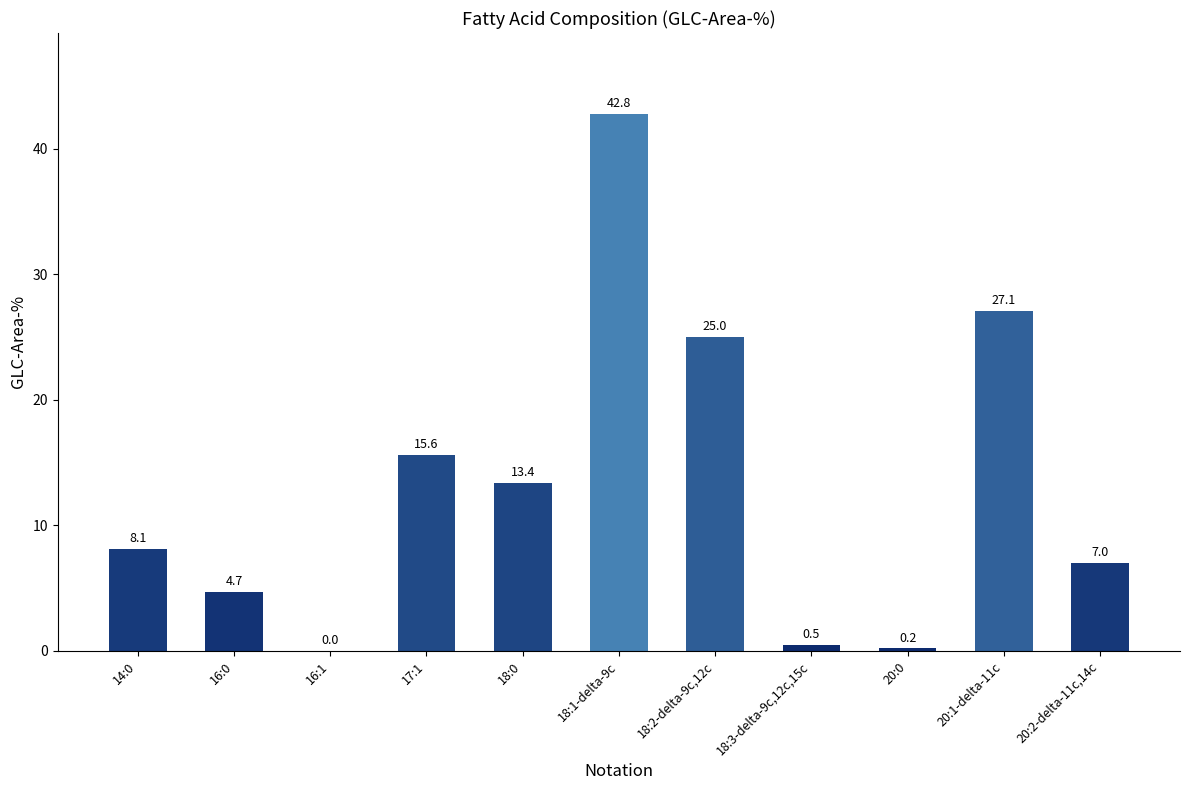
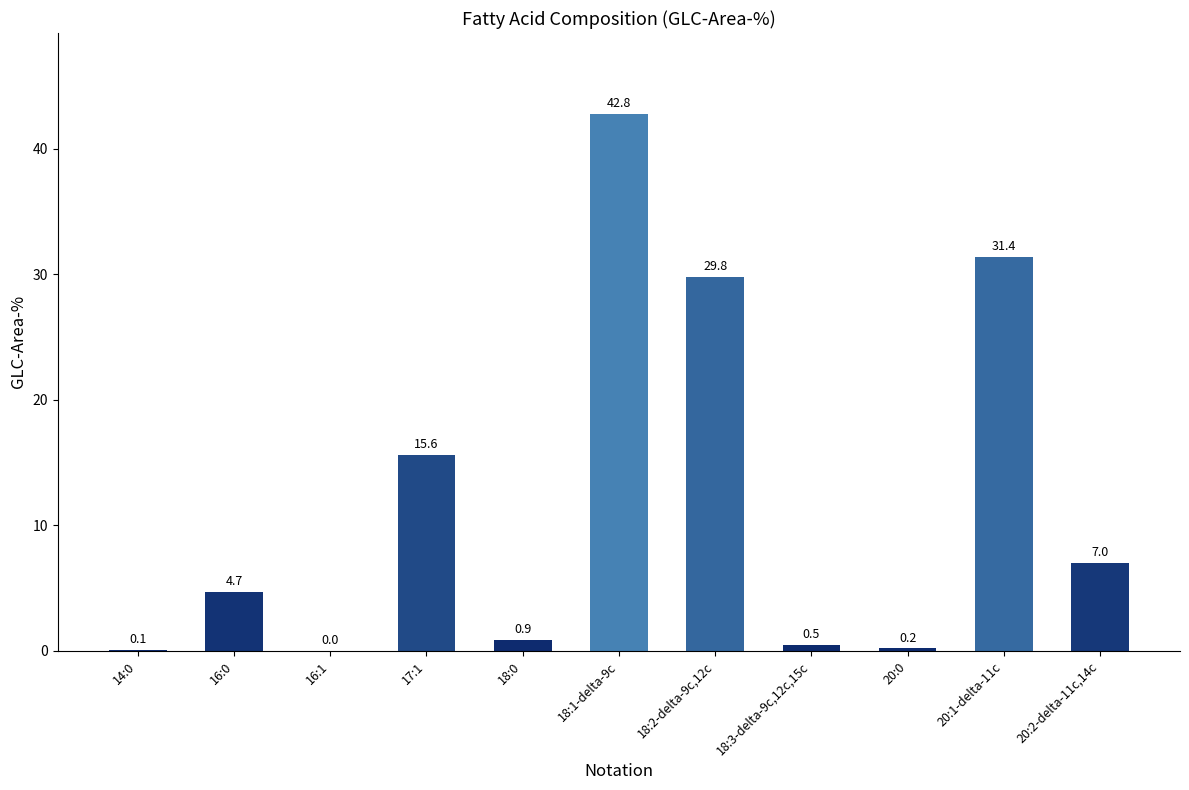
  {
-   "14:0": 8.1,
+   "14:0": 0.1,
    "16:0": 4.7,
    "16:1": 0.0,
    "17:1": 15.6,
-   "18:0": 13.4,
+   "18:0": 0.9,
    "18:1-delta-9c": 42.8,
-   "18:2-delta-9c,12c": 25.0,
+   "18:2-delta-9c,12c": 29.8,
    "18:3-delta-9c,12c,15c": 0.5,
    "20:0": 0.2,
-   "20:1-delta-11c": 27.1,
+   "20:1-delta-11c": 31.4,
    "20:2-delta-11c,14c": 7.0
  }
